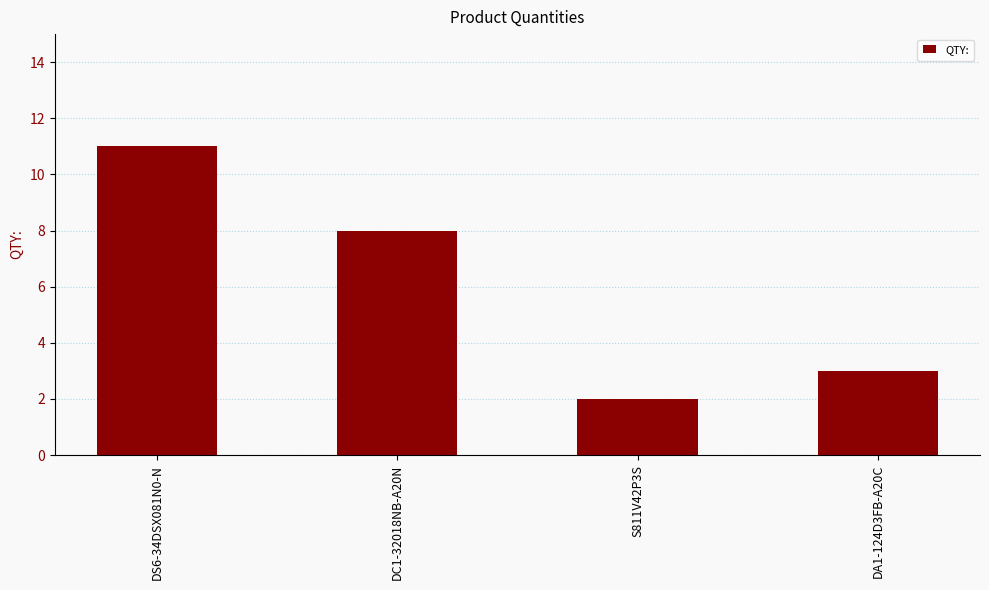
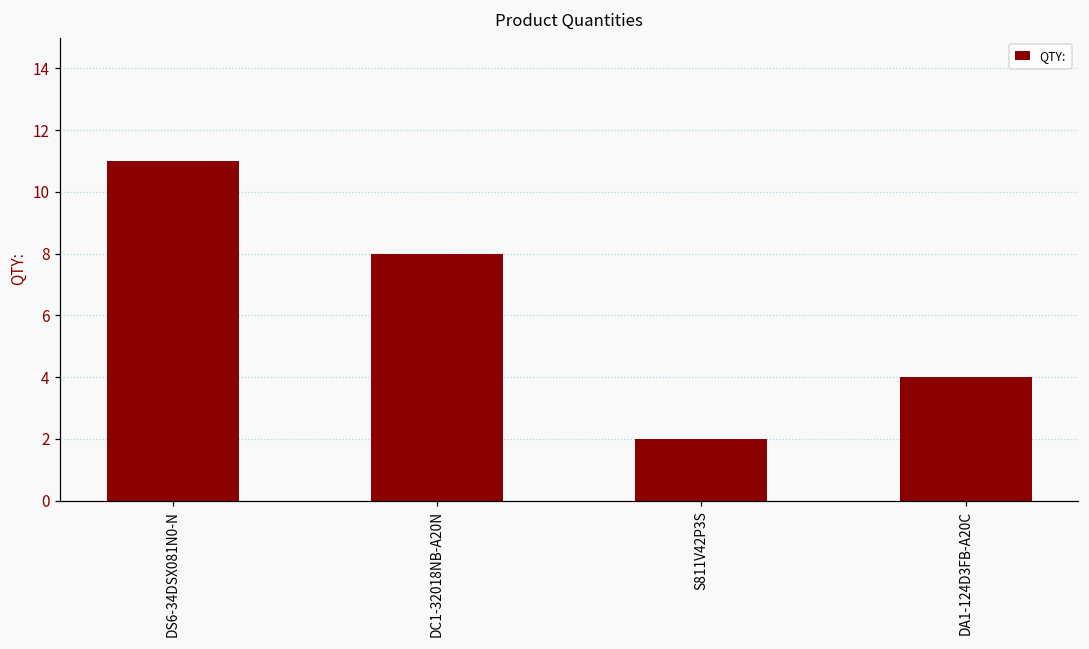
  {
    "DS6-34DSX081N0-N": 11,
    "DC1-32018NB-A20N": 8,
    "S811V42P3S": 2,
-   "DA1-124D3FB-A20C": 3
+   "DA1-124D3FB-A20C": 4
  }
